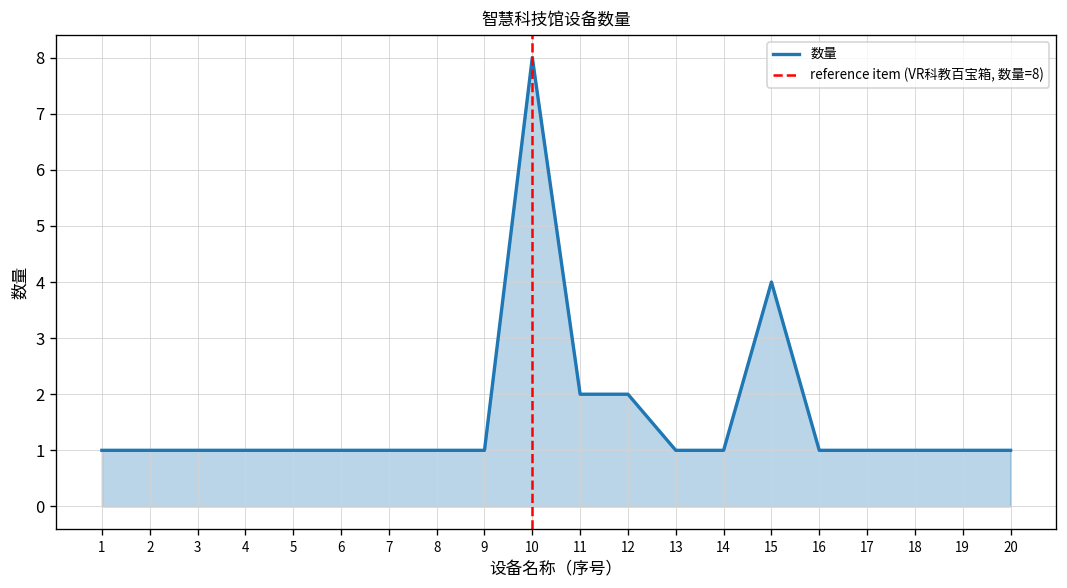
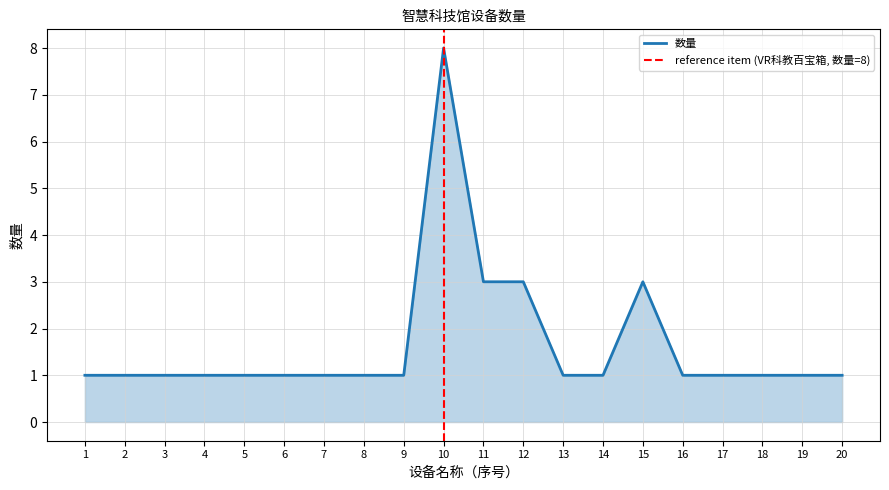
  {
    "1": 1,
    "2": 1,
    "3": 1,
    "4": 1,
    "5": 1,
    "6": 1,
    "7": 1,
    "8": 1,
    "9": 1,
    "10": 8,
-   "11": 2,
-   "12": 2,
+   "11": 3,
+   "12": 3,
    "13": 1,
    "14": 1,
-   "15": 4,
+   "15": 3,
    "16": 1,
    "17": 1,
    "18": 1,
    "19": 1,
    "20": 1
  }
